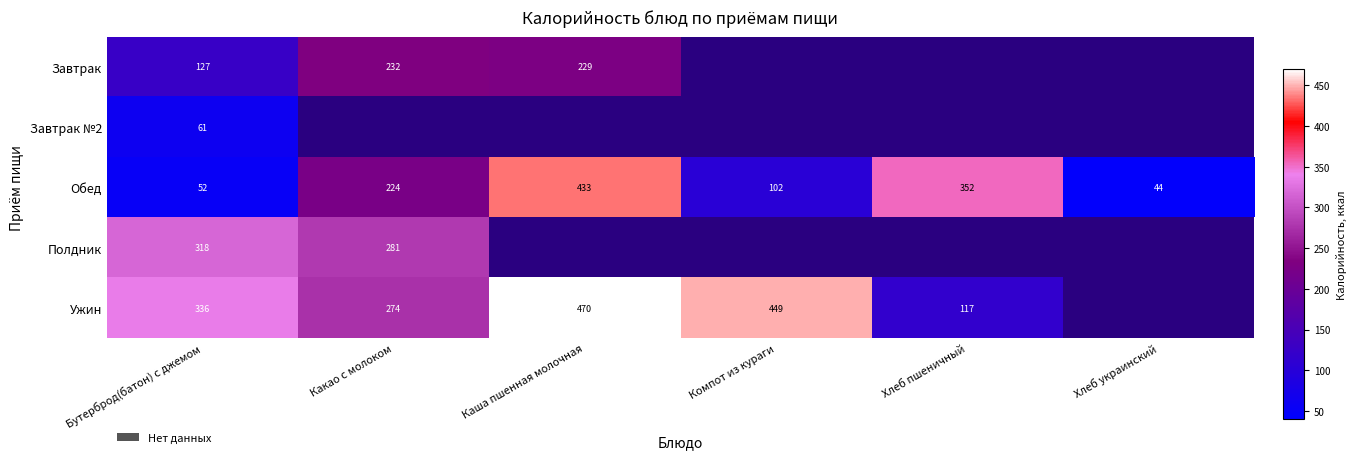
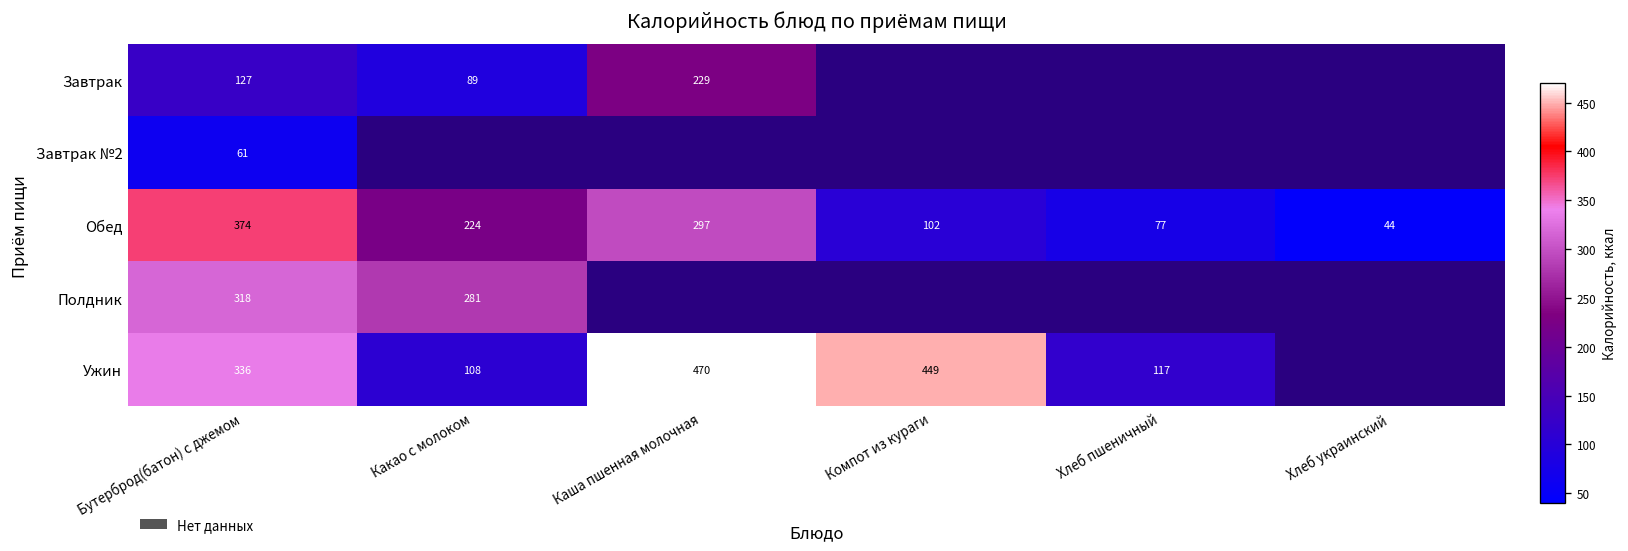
  {
    "Завтрак": {
      "Бутерброд(батон) с джемом": 127,
-     "Какао с молоком": 232,
+     "Какао с молоком": 89,
      "Каша пшенная молочная": 229
    },
    "Завтрак №2": {
      "Бутерброд(батон) с джемом": 61
    },
    "Обед": {
-     "Бутерброд(батон) с джемом": 52,
+     "Бутерброд(батон) с джемом": 374,
      "Какао с молоком": 224,
-     "Каша пшенная молочная": 433,
+     "Каша пшенная молочная": 297,
      "Компот из кураги": 102,
-     "Хлеб пшеничный": 352,
+     "Хлеб пшеничный": 77,
      "Хлеб украинский": 44
    },
    "Полдник": {
      "Бутерброд(батон) с джемом": 318,
      "Какао с молоком": 281
    },
    "Ужин": {
      "Бутерброд(батон) с джемом": 336,
-     "Какао с молоком": 274,
+     "Какао с молоком": 108,
      "Каша пшенная молочная": 470,
      "Компот из кураги": 449,
      "Хлеб пшеничный": 117
    }
  }
